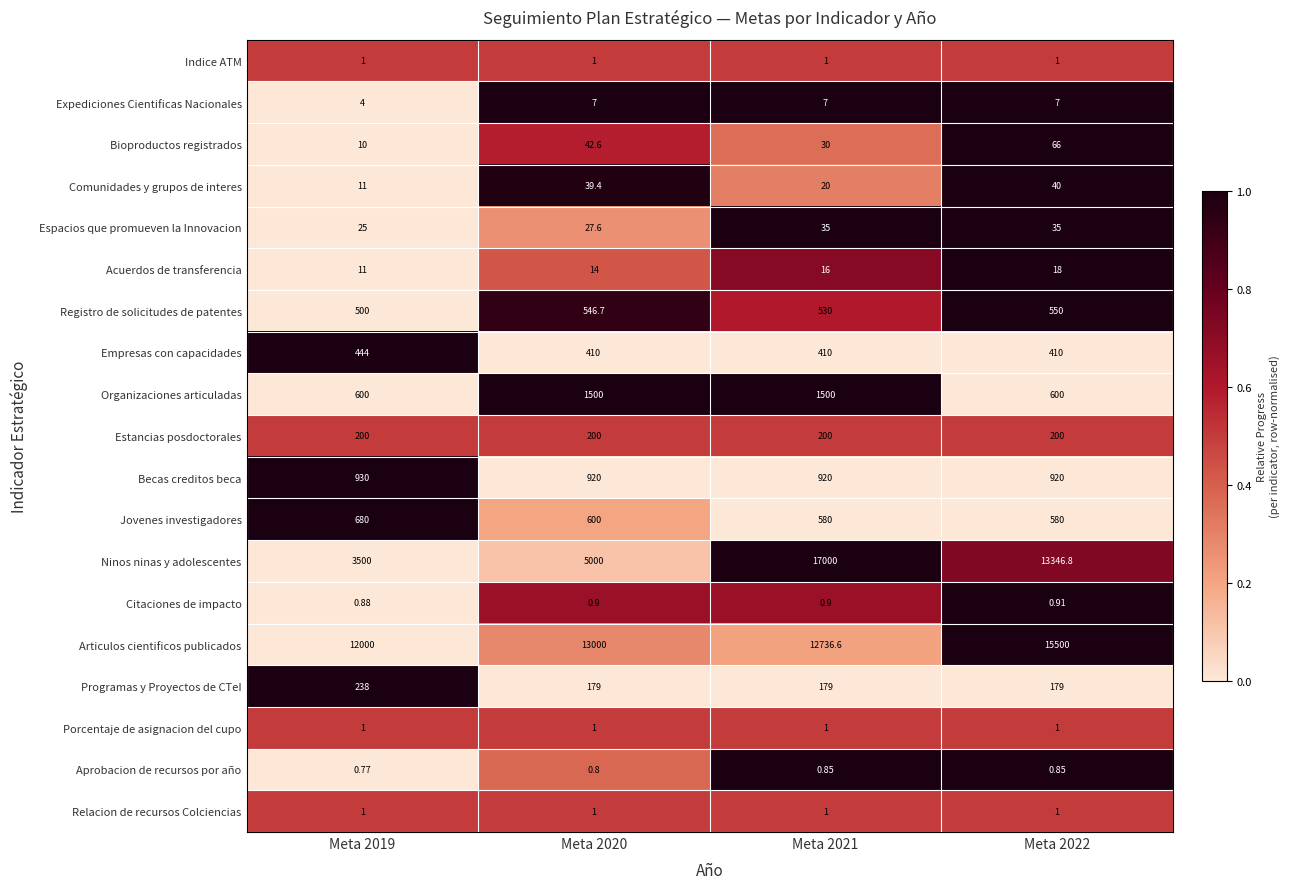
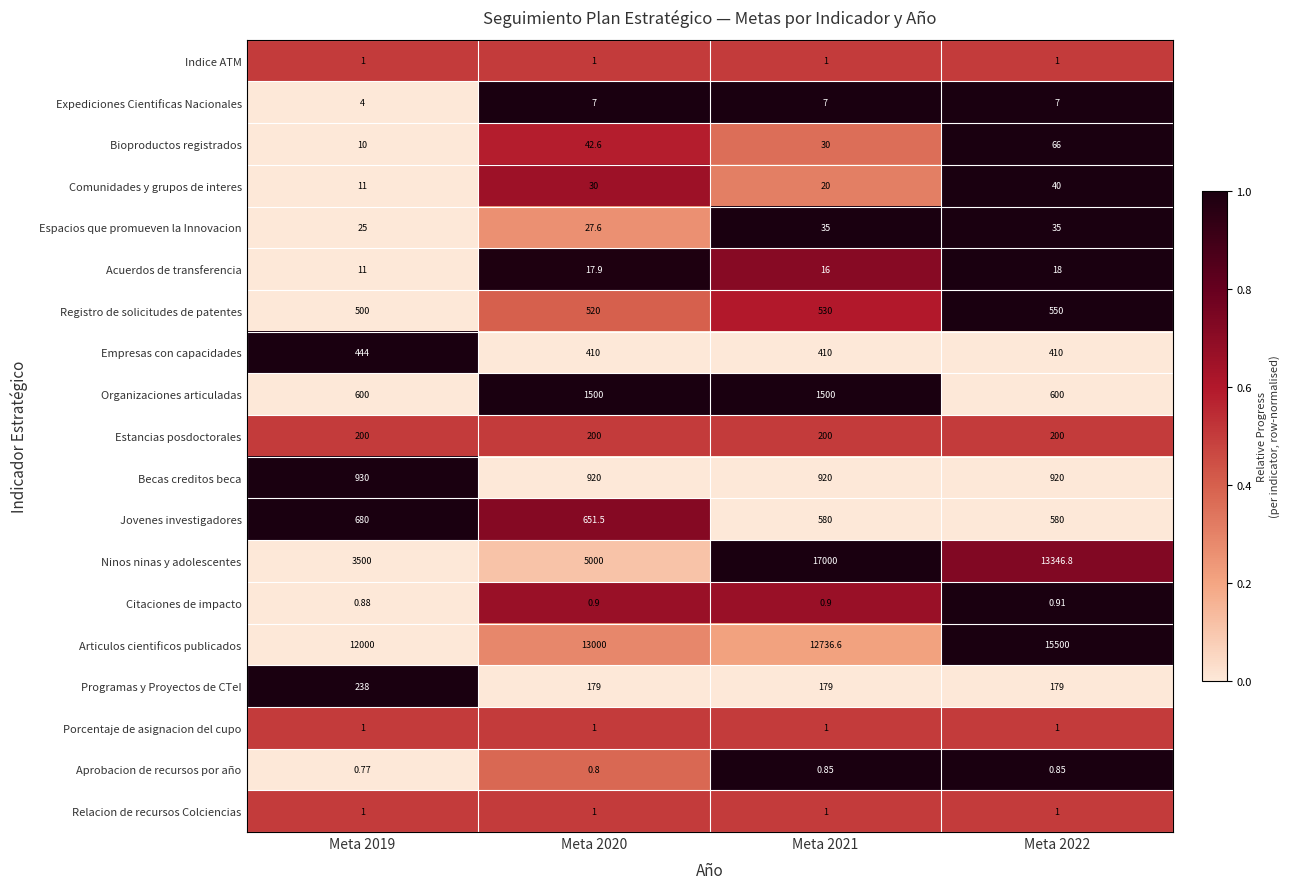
  {
    "Indice ATM": {
      "Meta 2019": 1,
      "Meta 2020": 1,
      "Meta 2021": 1,
      "Meta 2022": 1
    },
    "Expediciones Cientificas Nacionales": {
      "Meta 2019": 4,
      "Meta 2020": 7,
      "Meta 2021": 7,
      "Meta 2022": 7
    },
    "Bioproductos registrados": {
      "Meta 2019": 10,
      "Meta 2020": 42.6,
      "Meta 2021": 30,
      "Meta 2022": 66
    },
    "Comunidades y grupos de interes": {
      "Meta 2019": 11,
-     "Meta 2020": 39.4,
+     "Meta 2020": 30,
      "Meta 2021": 20,
      "Meta 2022": 40
    },
    "Espacios que promueven la Innovacion": {
      "Meta 2019": 25,
      "Meta 2020": 27.6,
      "Meta 2021": 35,
      "Meta 2022": 35
    },
    "Acuerdos de transferencia": {
      "Meta 2019": 11,
-     "Meta 2020": 14,
+     "Meta 2020": 17.9,
      "Meta 2021": 16,
      "Meta 2022": 18
    },
    "Registro de solicitudes de patentes": {
      "Meta 2019": 500,
-     "Meta 2020": 546.7,
+     "Meta 2020": 520,
      "Meta 2021": 530,
      "Meta 2022": 550
    },
    "Empresas con capacidades": {
      "Meta 2019": 444,
      "Meta 2020": 410,
      "Meta 2021": 410,
      "Meta 2022": 410
    },
    "Organizaciones articuladas": {
      "Meta 2019": 600,
      "Meta 2020": 1500,
      "Meta 2021": 1500,
      "Meta 2022": 600
    },
    "Estancias posdoctorales": {
      "Meta 2019": 200,
      "Meta 2020": 200,
      "Meta 2021": 200,
      "Meta 2022": 200
    },
    "Becas creditos beca": {
      "Meta 2019": 930,
      "Meta 2020": 920,
      "Meta 2021": 920,
      "Meta 2022": 920
    },
    "Jovenes investigadores": {
      "Meta 2019": 680,
-     "Meta 2020": 600,
+     "Meta 2020": 651.5,
      "Meta 2021": 580,
      "Meta 2022": 580
    },
    "Ninos ninas y adolescentes": {
      "Meta 2019": 3500,
      "Meta 2020": 5000,
      "Meta 2021": 17000,
      "Meta 2022": 13346.8
    },
    "Citaciones de impacto": {
      "Meta 2019": 0.88,
      "Meta 2020": 0.9,
      "Meta 2021": 0.9,
      "Meta 2022": 0.91
    },
    "Articulos cientificos publicados": {
      "Meta 2019": 12000,
      "Meta 2020": 13000,
      "Meta 2021": 12736.6,
      "Meta 2022": 15500
    },
    "Programas y Proyectos de CTeI": {
      "Meta 2019": 238,
      "Meta 2020": 179,
      "Meta 2021": 179,
      "Meta 2022": 179
    },
    "Porcentaje de asignacion del cupo": {
      "Meta 2019": 1,
      "Meta 2020": 1,
      "Meta 2021": 1,
      "Meta 2022": 1
    },
    "Aprobacion de recursos por año": {
      "Meta 2019": 0.77,
      "Meta 2020": 0.8,
      "Meta 2021": 0.85,
      "Meta 2022": 0.85
    },
    "Relacion de recursos Colciencias": {
      "Meta 2019": 1,
      "Meta 2020": 1,
      "Meta 2021": 1,
      "Meta 2022": 1
    }
  }
